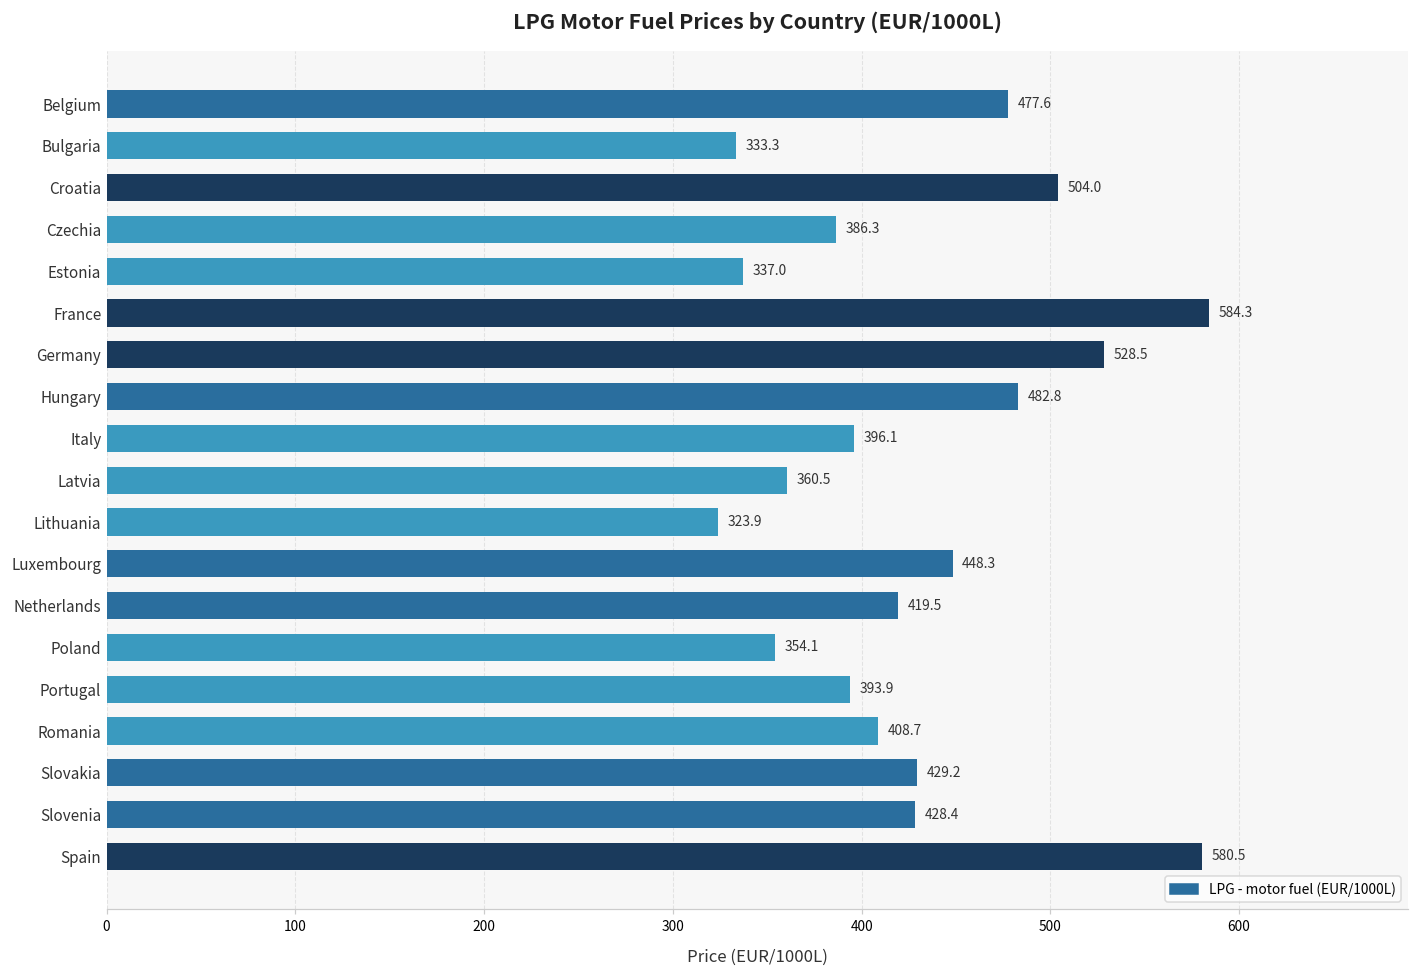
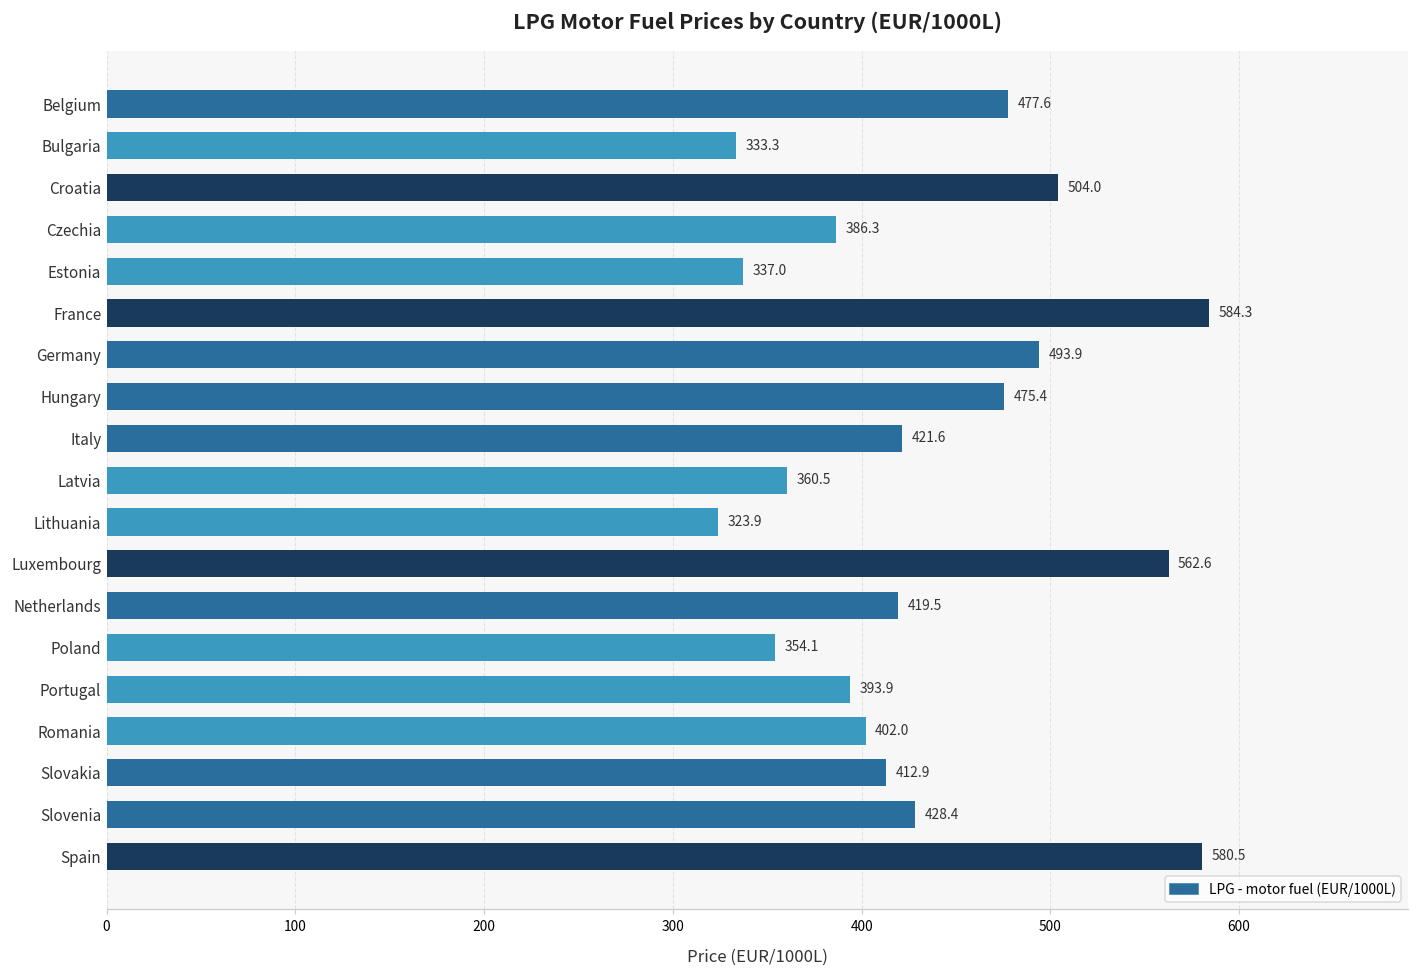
  {
    "Belgium": 477.6,
    "Bulgaria": 333.3,
    "Croatia": 504.0,
    "Czechia": 386.3,
    "Estonia": 337.0,
    "France": 584.3,
-   "Germany": 528.5,
-   "Hungary": 482.8,
-   "Italy": 396.1,
+   "Germany": 493.9,
+   "Hungary": 475.4,
+   "Italy": 421.6,
    "Latvia": 360.5,
    "Lithuania": 323.9,
-   "Luxembourg": 448.3,
+   "Luxembourg": 562.6,
    "Netherlands": 419.5,
    "Poland": 354.1,
    "Portugal": 393.9,
-   "Romania": 408.7,
-   "Slovakia": 429.2,
+   "Romania": 402.0,
+   "Slovakia": 412.9,
    "Slovenia": 428.4,
    "Spain": 580.5
  }
